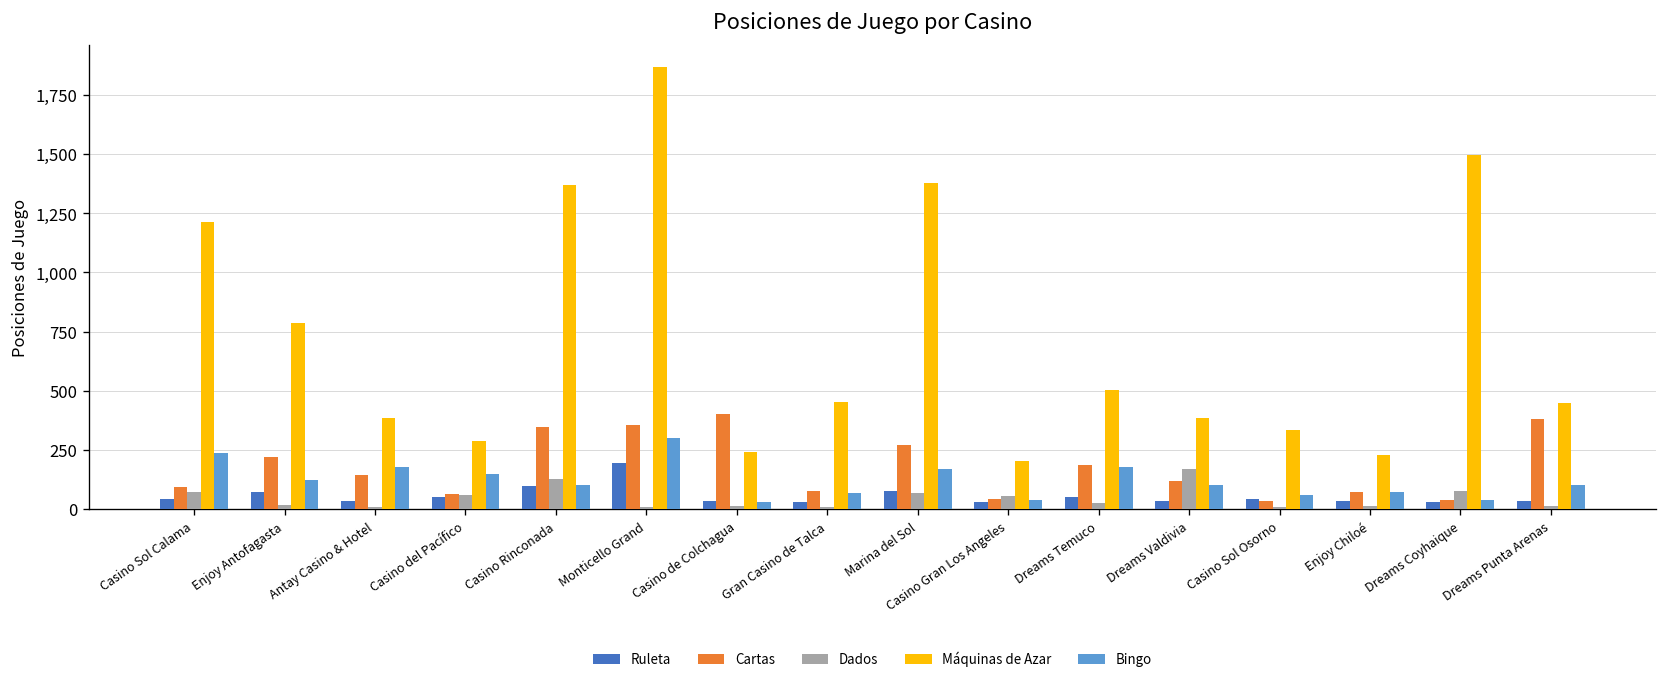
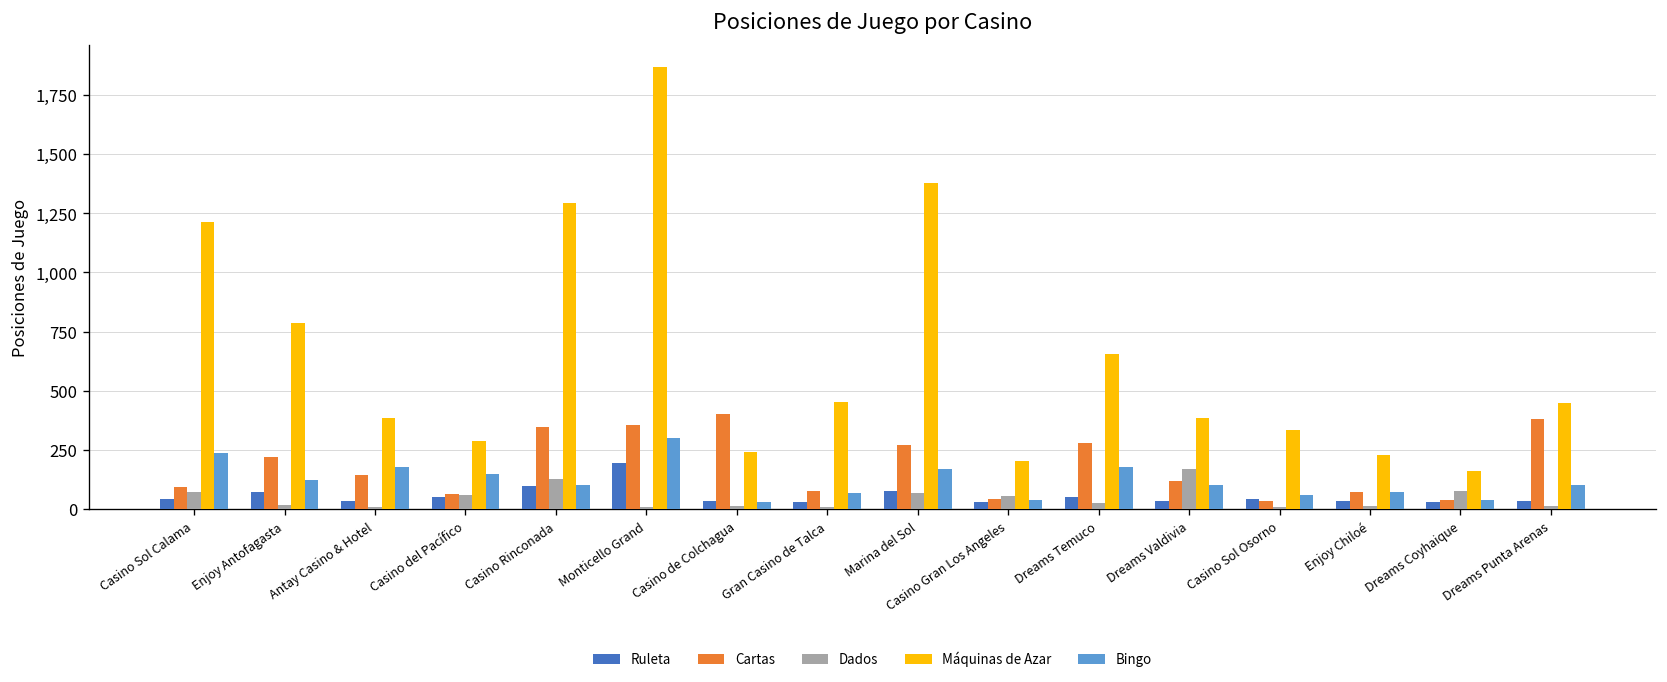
  {
    "Cartas": {
      "Casino Sol Calama": "100",
      "Enjoy Antofagasta": "220",
      "Antay Casino & Hotel": "140",
      "Casino del Pacífico": "60",
      "Casino Rinconada": "350",
      "Monticello Grand": "360",
      "Casino de Colchagua": "400",
      "Gran Casino de Talca": "80",
      "Marina del Sol": "270",
      "Casino Gran Los Angeles": "40",
-     "Dreams Temuco": "190",
+     "Dreams Temuco": "280",
      "Dreams Valdivia": "120",
      "Casino Sol Osorno": "30",
      "Enjoy Chiloé": "70",
      "Dreams Coyhaique": "40",
      "Dreams Punta Arenas": "380"
    },
    "Dados": {
      "Casino Sol Calama": "70",
      "Enjoy Antofagasta": "20",
      "Casino del Pacífico": "60",
      "Casino Rinconada": "130",
      "Casino de Colchagua": "10",
      "Marina del Sol": "70",
      "Casino Gran Los Angeles": "60",
      "Dreams Temuco": "20",
      "Dreams Valdivia": "170",
      "Enjoy Chiloé": "10",
      "Dreams Coyhaique": "70",
      "Dreams Punta Arenas": "10"
    },
    "Máquinas de Azar": {
      "Casino Sol Calama": "1,210",
      "Enjoy Antofagasta": "790",
      "Antay Casino & Hotel": "390",
      "Casino del Pacífico": "290",
-     "Casino Rinconada": "1,370",
+     "Casino Rinconada": "1,290",
      "Monticello Grand": "1,870",
      "Casino de Colchagua": "240",
      "Gran Casino de Talca": "450",
      "Marina del Sol": "1,380",
      "Casino Gran Los Angeles": "200",
-     "Dreams Temuco": "500",
+     "Dreams Temuco": "650",
      "Dreams Valdivia": "390",
      "Casino Sol Osorno": "330",
      "Enjoy Chiloé": "230",
-     "Dreams Coyhaique": "1,500",
+     "Dreams Coyhaique": "160",
      "Dreams Punta Arenas": "450"
    }
  }
